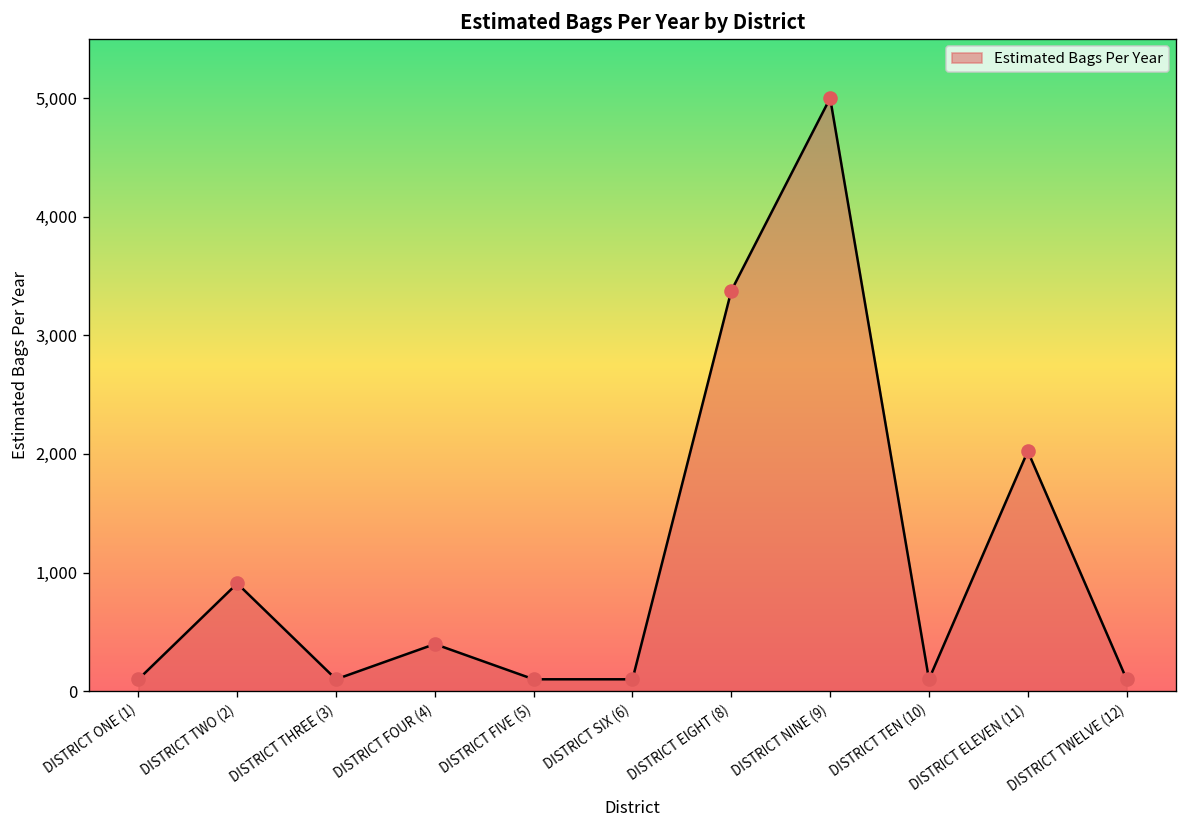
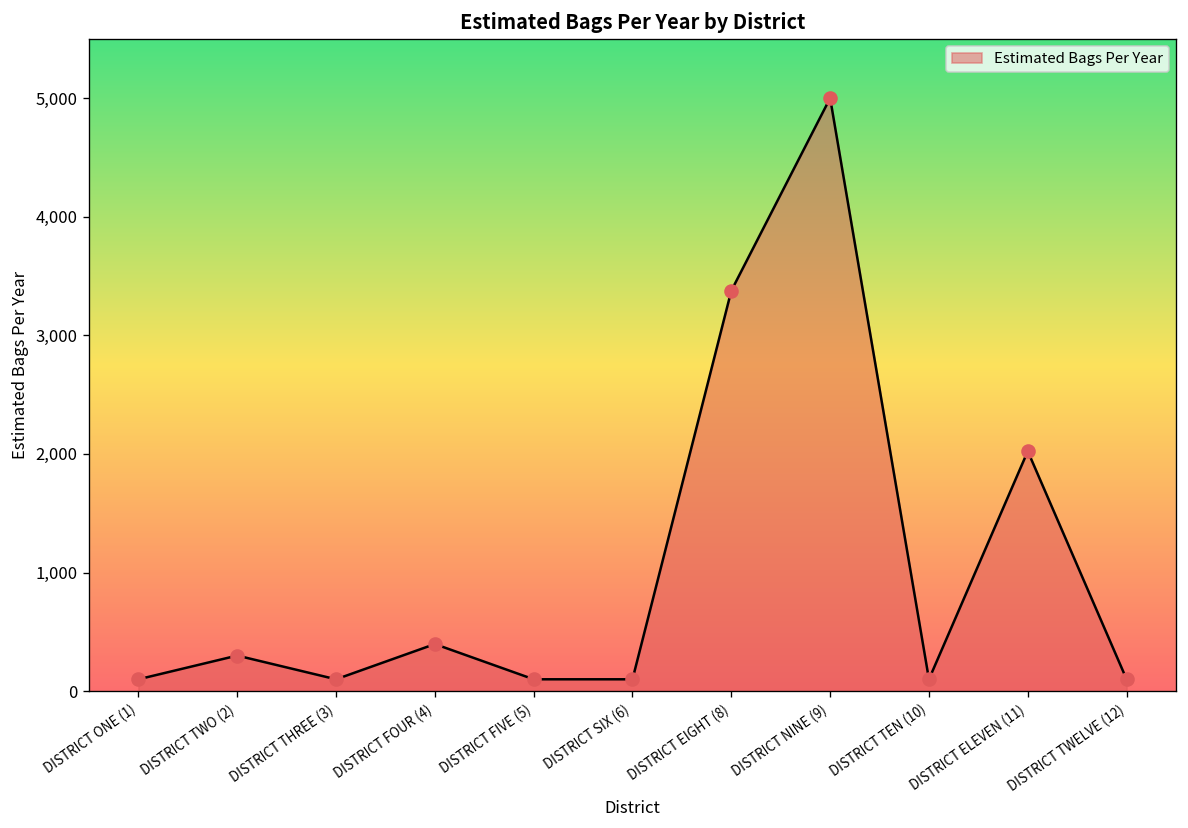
  {
    "DISTRICT ONE (1)": "100",
-   "DISTRICT TWO (2)": "900",
+   "DISTRICT TWO (2)": "300",
    "DISTRICT THREE (3)": "100",
    "DISTRICT FOUR (4)": "400",
    "DISTRICT FIVE (5)": "100",
    "DISTRICT SIX (6)": "100",
    "DISTRICT EIGHT (8)": "3,400",
    "DISTRICT NINE (9)": "5,000",
    "DISTRICT TEN (10)": "100",
    "DISTRICT ELEVEN (11)": "2,000",
    "DISTRICT TWELVE (12)": "100"
  }
